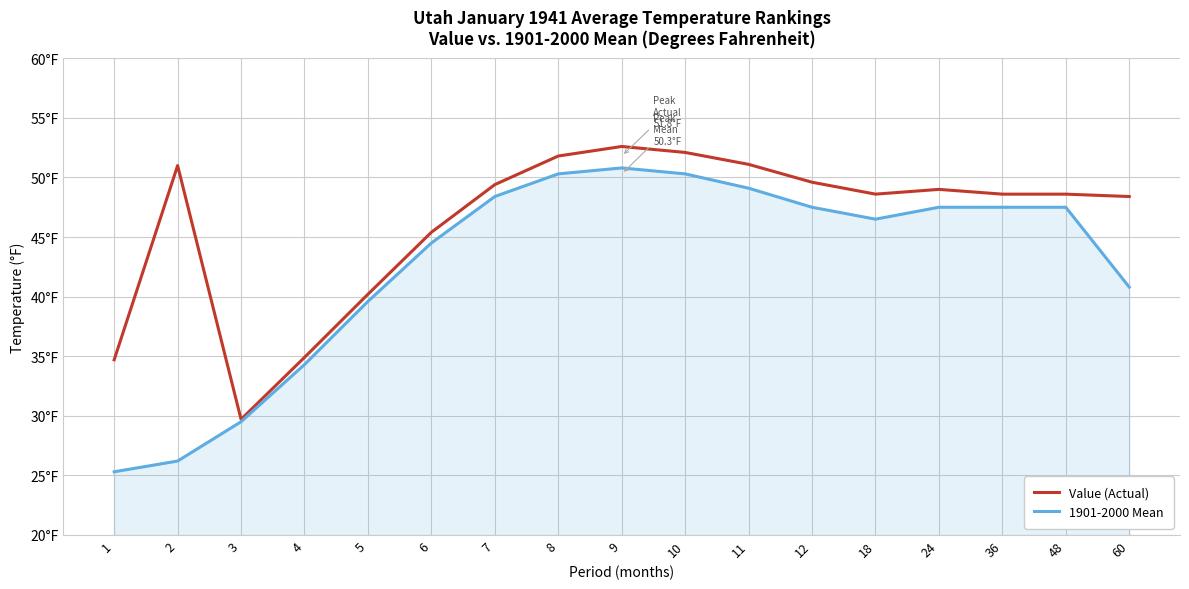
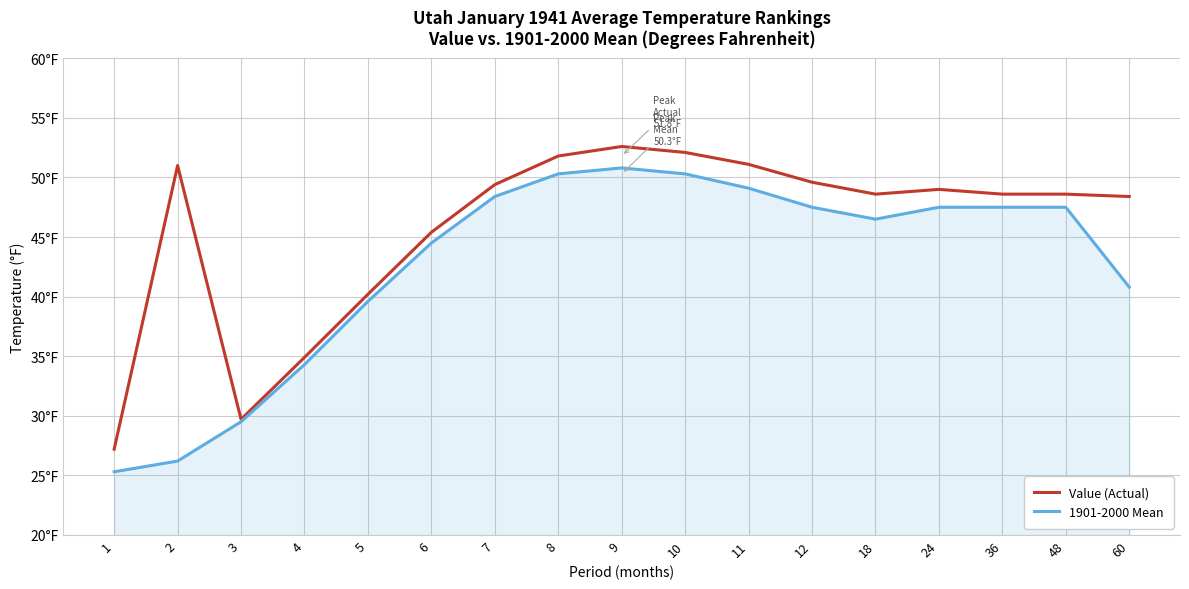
  {
    "Value (Actual)": {
-     "1": "34.7°F",
+     "1": "27.2°F",
      "2": "51.0°F",
      "4": "34.9°F",
      "5": "40.2°F",
      "6": "45.4°F",
      "7": "49.4°F",
      "8": "51.8°F",
      "11": "51.1°F",
      "12": "49.6°F",
      "18": "48.6°F",
      "24": "49.0°F",
      "36": "48.6°F",
      "48": "48.6°F",
      "60": "48.4°F"
    },
    "1901-2000 Mean": {
      "1": "25.3°F",
      "2": "26.2°F",
      "4": "34.3°F",
      "5": "39.6°F",
      "6": "44.5°F",
      "7": "48.4°F",
      "8": "50.3°F",
      "10": "50.3°F",
      "11": "49.1°F",
      "12": "47.5°F",
      "18": "46.5°F",
      "24": "47.5°F",
      "36": "47.5°F",
      "48": "47.5°F",
      "60": "40.8°F"
    }
  }
